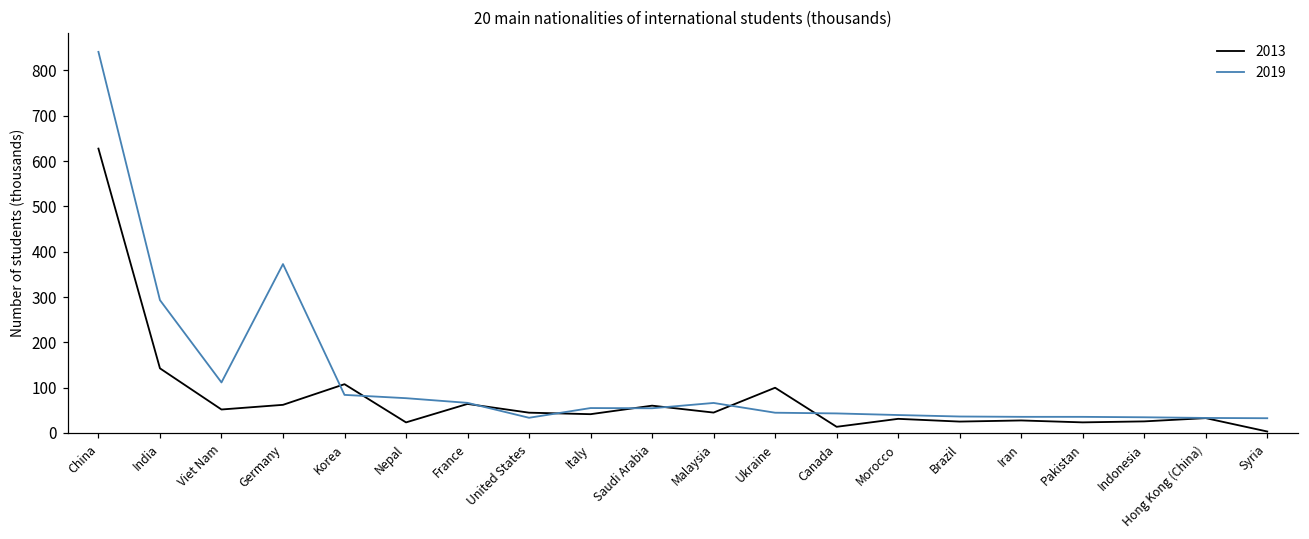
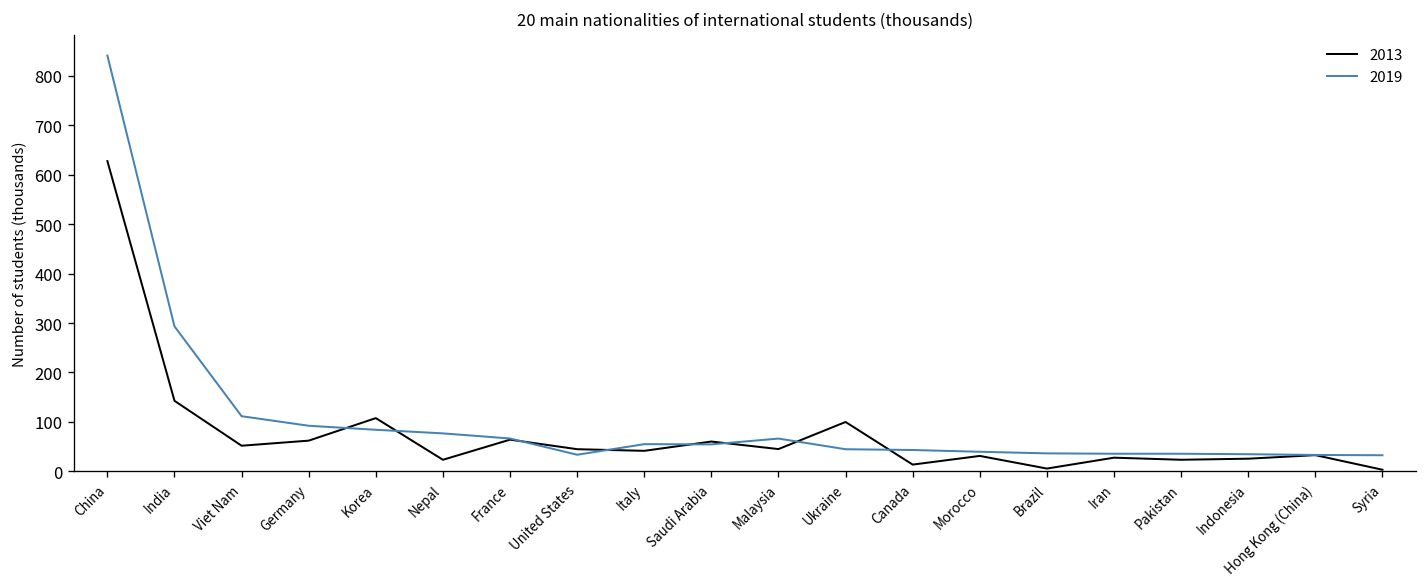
  {
    "2013": {
      "China": 630,
      "India": 140,
      "Viet Nam": 50,
      "Germany": 60,
      "Korea": 110,
      "Nepal": 20,
      "United States": 40,
      "Italy": 40,
      "Malaysia": 50,
      "Ukraine": 100,
      "Canada": 10,
      "Morocco": 30,
-     "Brazil": 30,
+     "Brazil": 10,
      "Iran": 30,
      "Pakistan": 20,
      "Indonesia": 30,
      "Syria": 0
    },
    "2019": {
      "China": 840,
      "India": 290,
      "Viet Nam": 110,
-     "Germany": 370,
+     "Germany": 90,
      "Korea": 80,
      "Nepal": 80,
      "United States": 30,
      "Italy": 50,
      "Malaysia": 70,
      "Ukraine": 40,
      "Canada": 40,
      "Morocco": 40,
      "Brazil": 40,
      "Iran": 40,
      "Pakistan": 40,
      "Indonesia": 30,
      "Syria": 30
    }
  }
